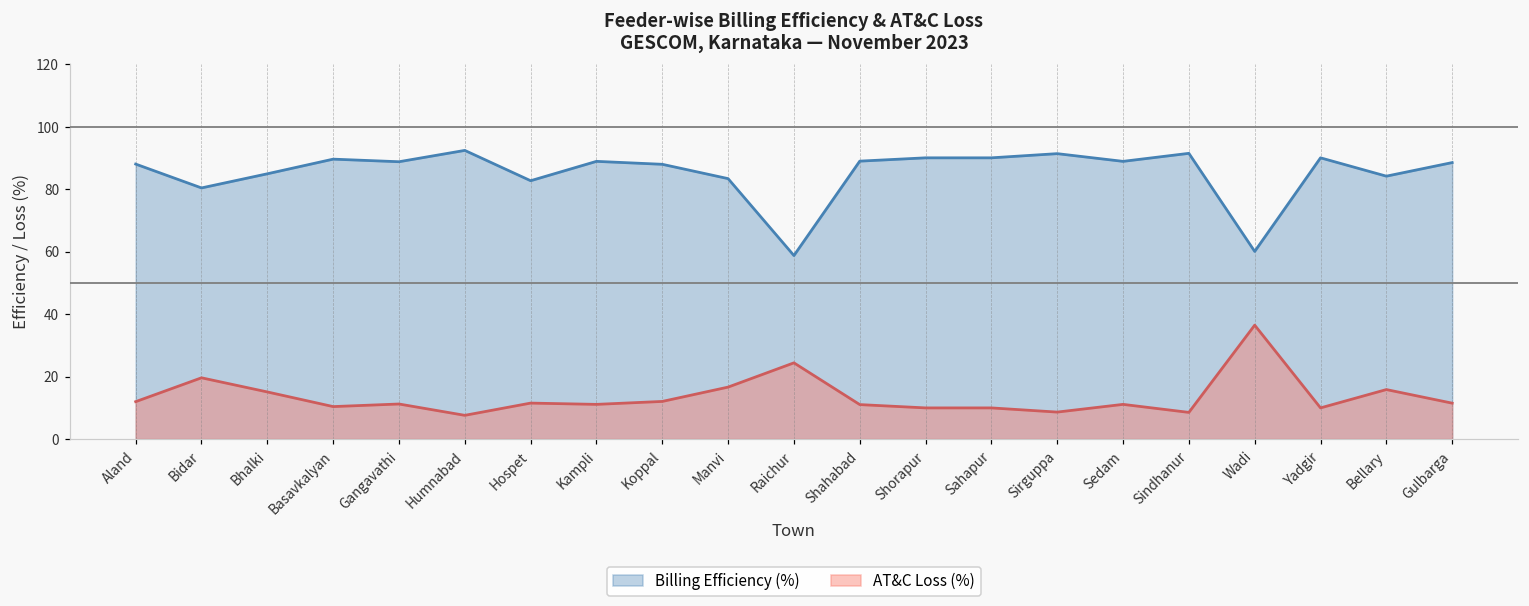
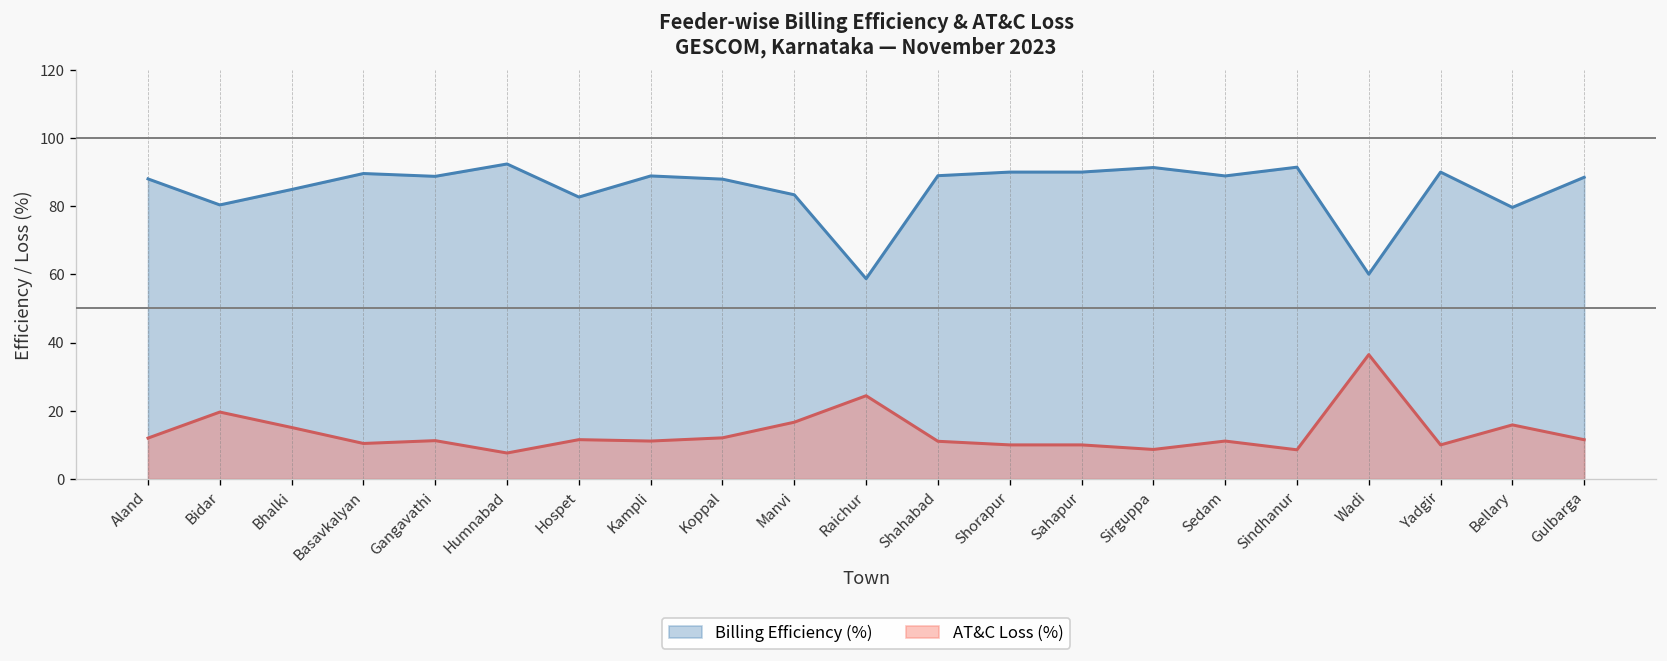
  {
    "Billing Efficiency (%)": {
      "Aland": 88,
      "Bidar": 80,
      "Bhalki": 85,
      "Basavkalyan": 90,
      "Gangavathi": 89,
      "Humnabad": 92,
      "Hospet": 83,
      "Kampli": 89,
      "Koppal": 88,
      "Manvi": 83,
      "Raichur": 59,
      "Shahabad": 89,
      "Shorapur": 90,
      "Sahapur": 90,
      "Sirguppa": 91,
      "Sedam": 89,
      "Sindhanur": 91,
      "Wadi": 60,
      "Yadgir": 90,
-     "Bellary": 84,
+     "Bellary": 80,
      "Gulbarga": 89
    },
    "AT&C Loss (%)": {
      "Aland": 12,
      "Bidar": 20,
      "Bhalki": 15,
      "Basavkalyan": 10,
      "Gangavathi": 11,
      "Humnabad": 8,
      "Hospet": 12,
      "Kampli": 11,
      "Koppal": 12,
      "Manvi": 17,
      "Raichur": 24,
      "Shahabad": 11,
      "Shorapur": 10,
      "Sahapur": 10,
      "Sirguppa": 9,
      "Sedam": 11,
      "Sindhanur": 9,
      "Wadi": 36,
      "Yadgir": 10,
      "Bellary": 16,
      "Gulbarga": 11
    }
  }
